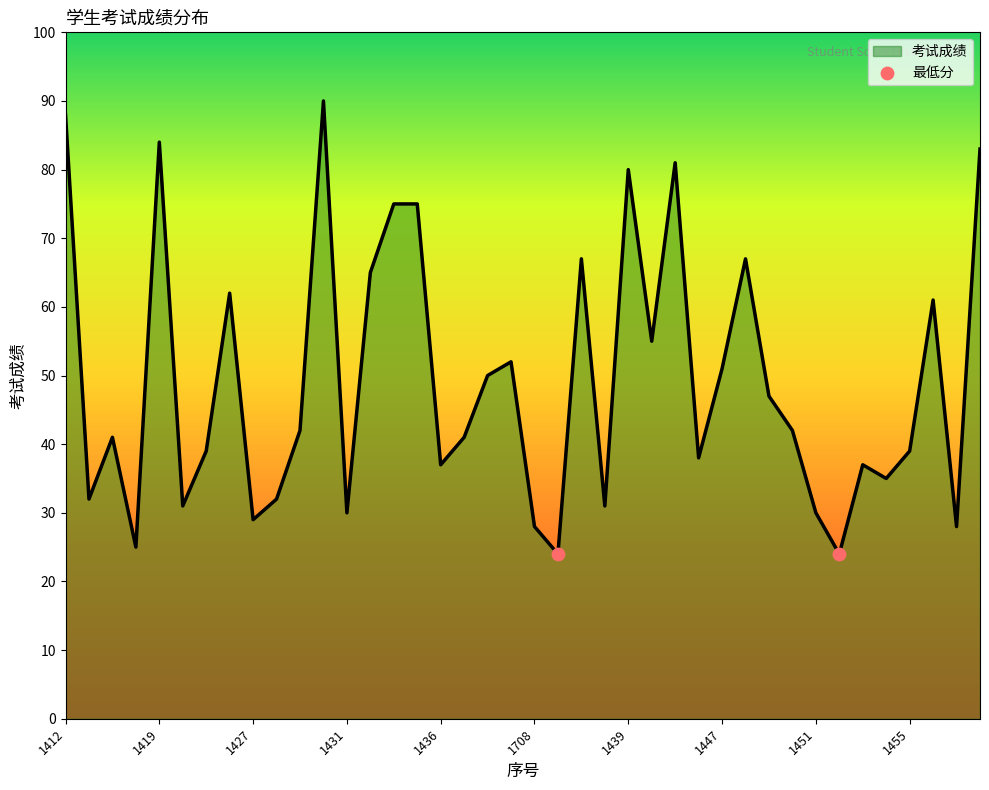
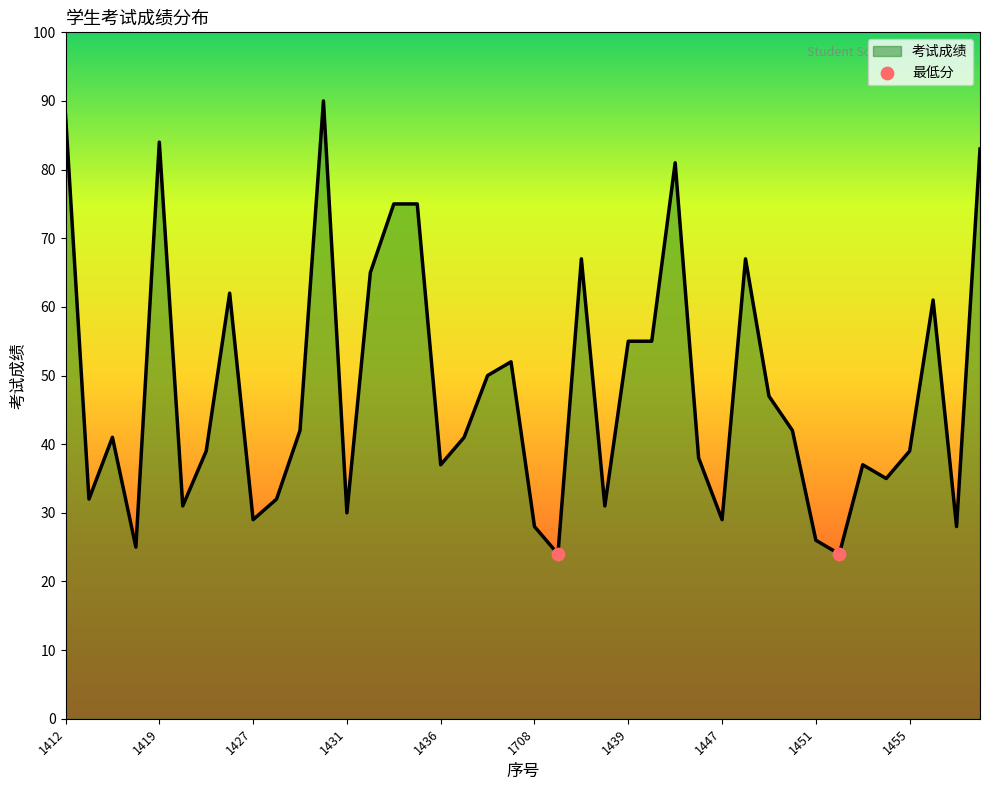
  {
    "考试成绩": {
      "1412": 88,
      "1419": 84,
      "1427": 29,
      "1431": 30,
      "1436": 37,
      "1708": 28,
-     "1439": 80,
-     "1447": 51,
-     "1451": 30,
+     "1439": 55,
+     "1447": 29,
+     "1451": 26,
      "1455": 39
    }
  }
